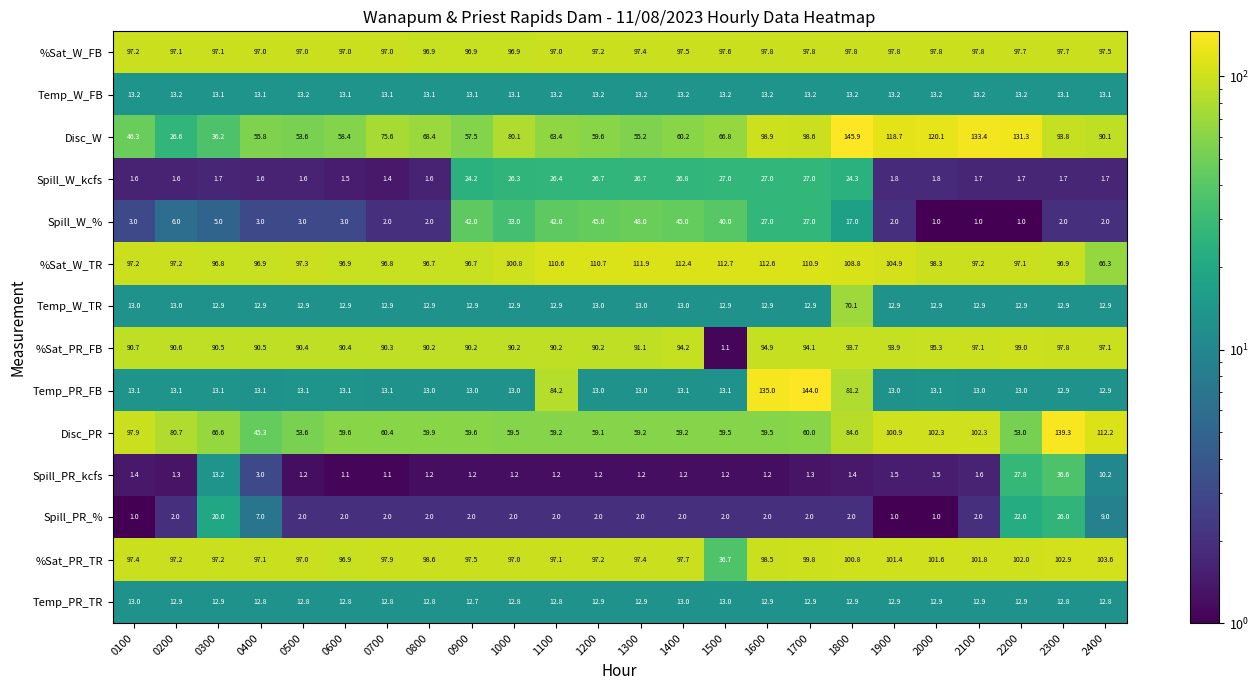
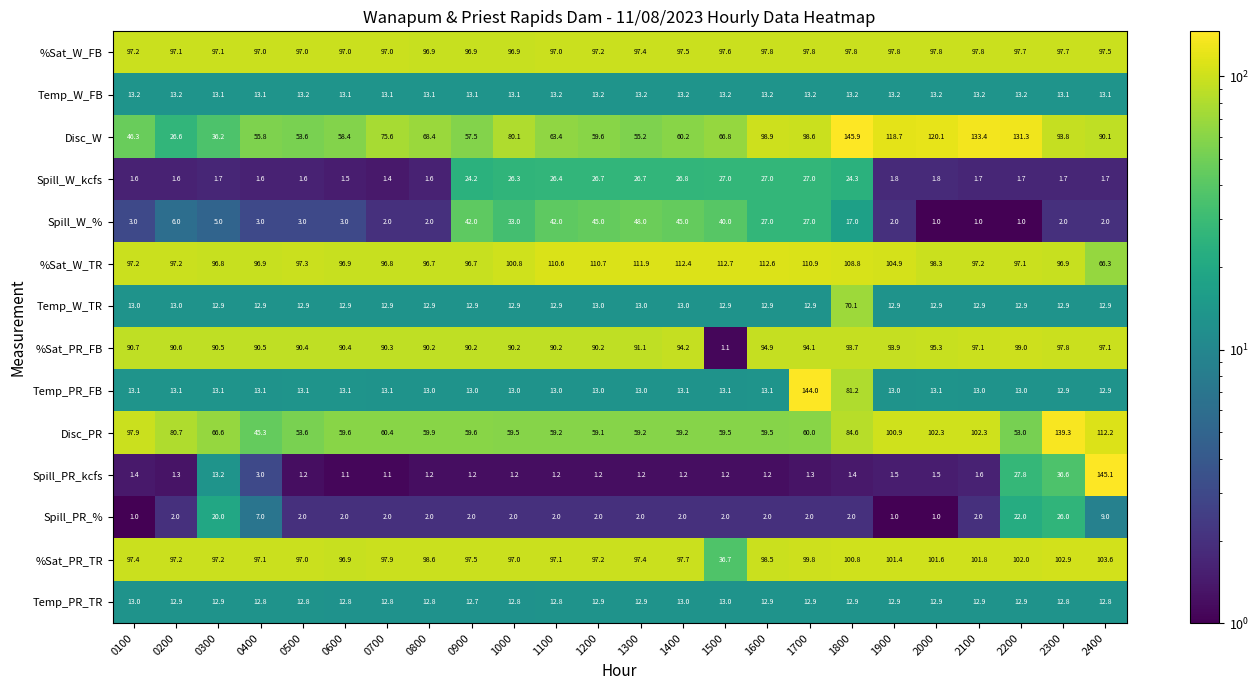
  {
    "Temp_PR_FB": {
      "0100": 13.1,
      "0200": 13.1,
      "0300": 13.1,
      "0400": 13.1,
      "0500": 13.1,
      "0600": 13.1,
      "0700": 13.1,
      "0800": 13.0,
      "0900": 13.0,
      "1000": 13.0,
-     "1100": 84.2,
+     "1100": 13.0,
      "1200": 13.0,
      "1300": 13.0,
      "1400": 13.1,
      "1500": 13.1,
-     "1600": 135.0,
+     "1600": 13.1,
      "1700": 144.0,
      "1800": 81.2,
      "1900": 13.0,
      "2000": 13.1,
      "2100": 13.0,
      "2200": 13.0,
      "2300": 12.9,
      "2400": 12.9
    },
    "Spill_PR_kcfs": {
      "0100": 1.4,
      "0200": 1.3,
      "0300": 13.2,
      "0400": 3.0,
      "0500": 1.2,
      "0600": 1.1,
      "0700": 1.1,
      "0800": 1.2,
      "0900": 1.2,
      "1000": 1.2,
      "1100": 1.2,
      "1200": 1.2,
      "1300": 1.2,
      "1400": 1.2,
      "1500": 1.2,
      "1600": 1.2,
      "1700": 1.3,
      "1800": 1.4,
      "1900": 1.5,
      "2000": 1.5,
      "2100": 1.6,
      "2200": 27.8,
      "2300": 36.6,
-     "2400": 10.2
+     "2400": 145.1
    }
  }
